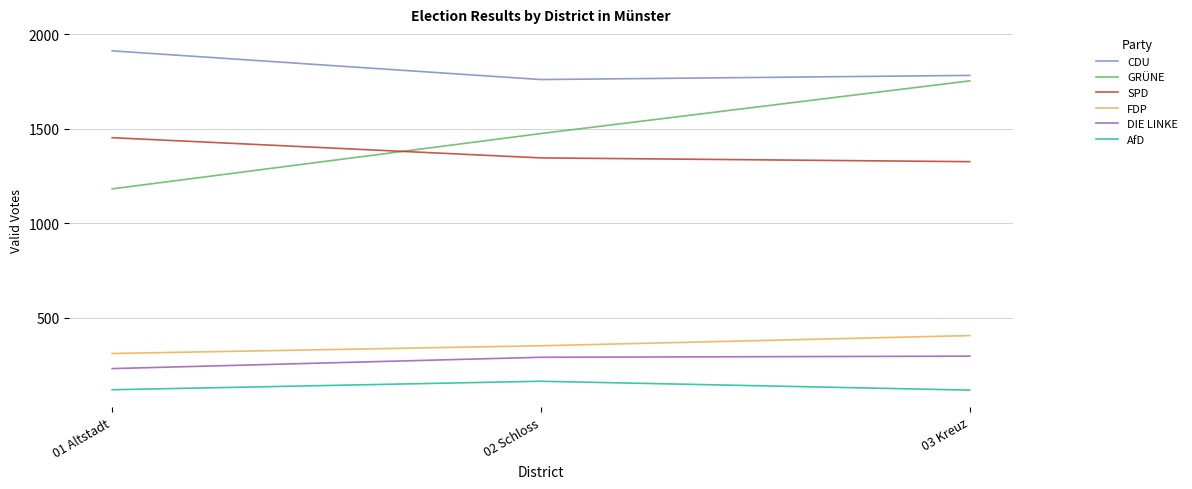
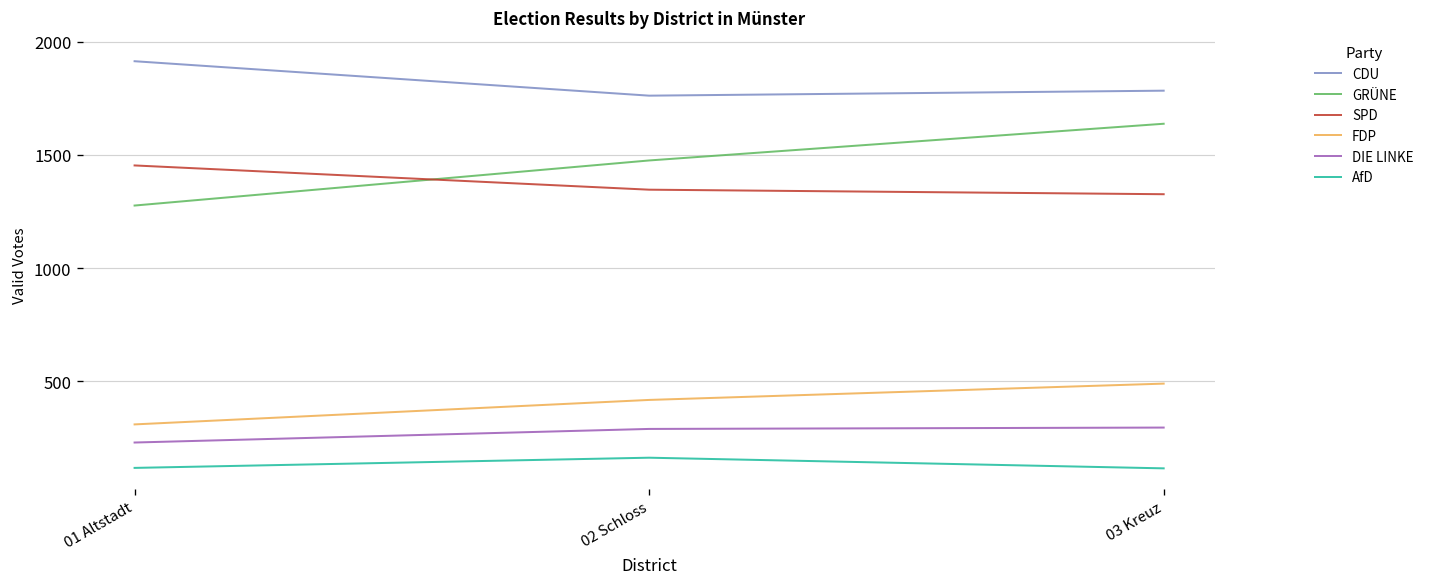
  {
    "CDU": {
      "01 Altstadt": 1910,
      "02 Schloss": 1760,
      "03 Kreuz": 1780
    },
    "GRÜNE": {
-     "01 Altstadt": 1180,
+     "01 Altstadt": 1280,
      "02 Schloss": 1480,
-     "03 Kreuz": 1750
+     "03 Kreuz": 1640
    },
    "SPD": {
      "01 Altstadt": 1450,
      "02 Schloss": 1350,
      "03 Kreuz": 1330
    },
    "FDP": {
      "01 Altstadt": 310,
-     "02 Schloss": 350,
-     "03 Kreuz": 410
+     "02 Schloss": 420,
+     "03 Kreuz": 490
    },
    "DIE LINKE": {
      "01 Altstadt": 230,
      "02 Schloss": 290,
      "03 Kreuz": 300
    },
    "AfD": {
      "01 Altstadt": 120,
      "02 Schloss": 160,
      "03 Kreuz": 120
    }
  }
